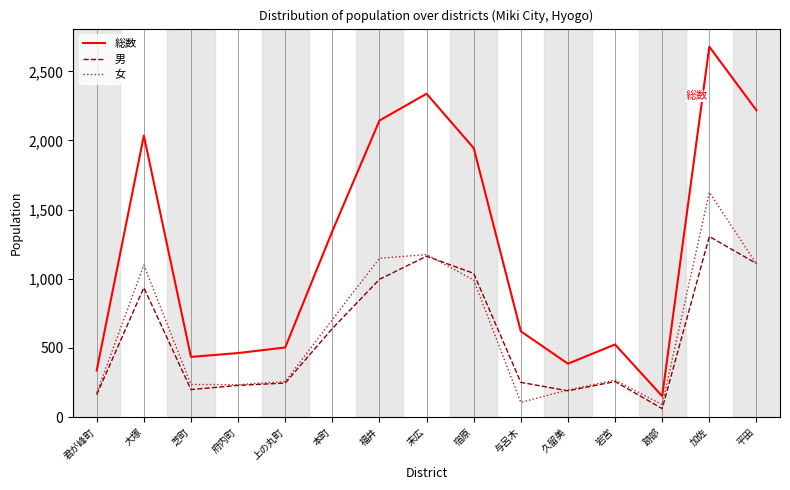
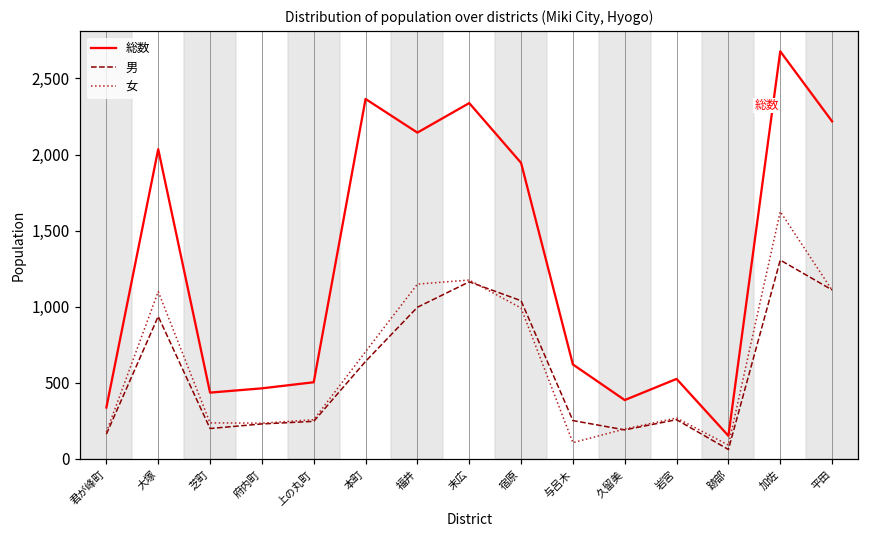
  {
    "総数": {
      "君が峰町": "340",
      "大塚": "2,040",
      "芝町": "440",
      "府内町": "460",
      "上の丸町": "500",
-     "本町": "1,340",
+     "本町": "2,370",
      "福井": "2,140",
      "末広": "2,340",
      "宿原": "1,950",
      "与呂木": "620",
      "久留美": "390",
      "岩宮": "530",
      "跡部": "150",
      "加佐": "2,680",
      "平田": "2,220"
    },
    "男": {
      "大塚": "940",
      "芝町": "200",
      "本町": "640",
      "福井": "1,000",
      "宿原": "1,040",
      "与呂木": "250",
      "跡部": "60",
      "加佐": "1,310"
    },
    "女": {
      "大塚": "1,100",
      "芝町": "240",
      "本町": "700",
      "福井": "1,150",
      "宿原": "990",
      "与呂木": "110",
      "跡部": "90",
      "加佐": "1,630"
    }
  }
